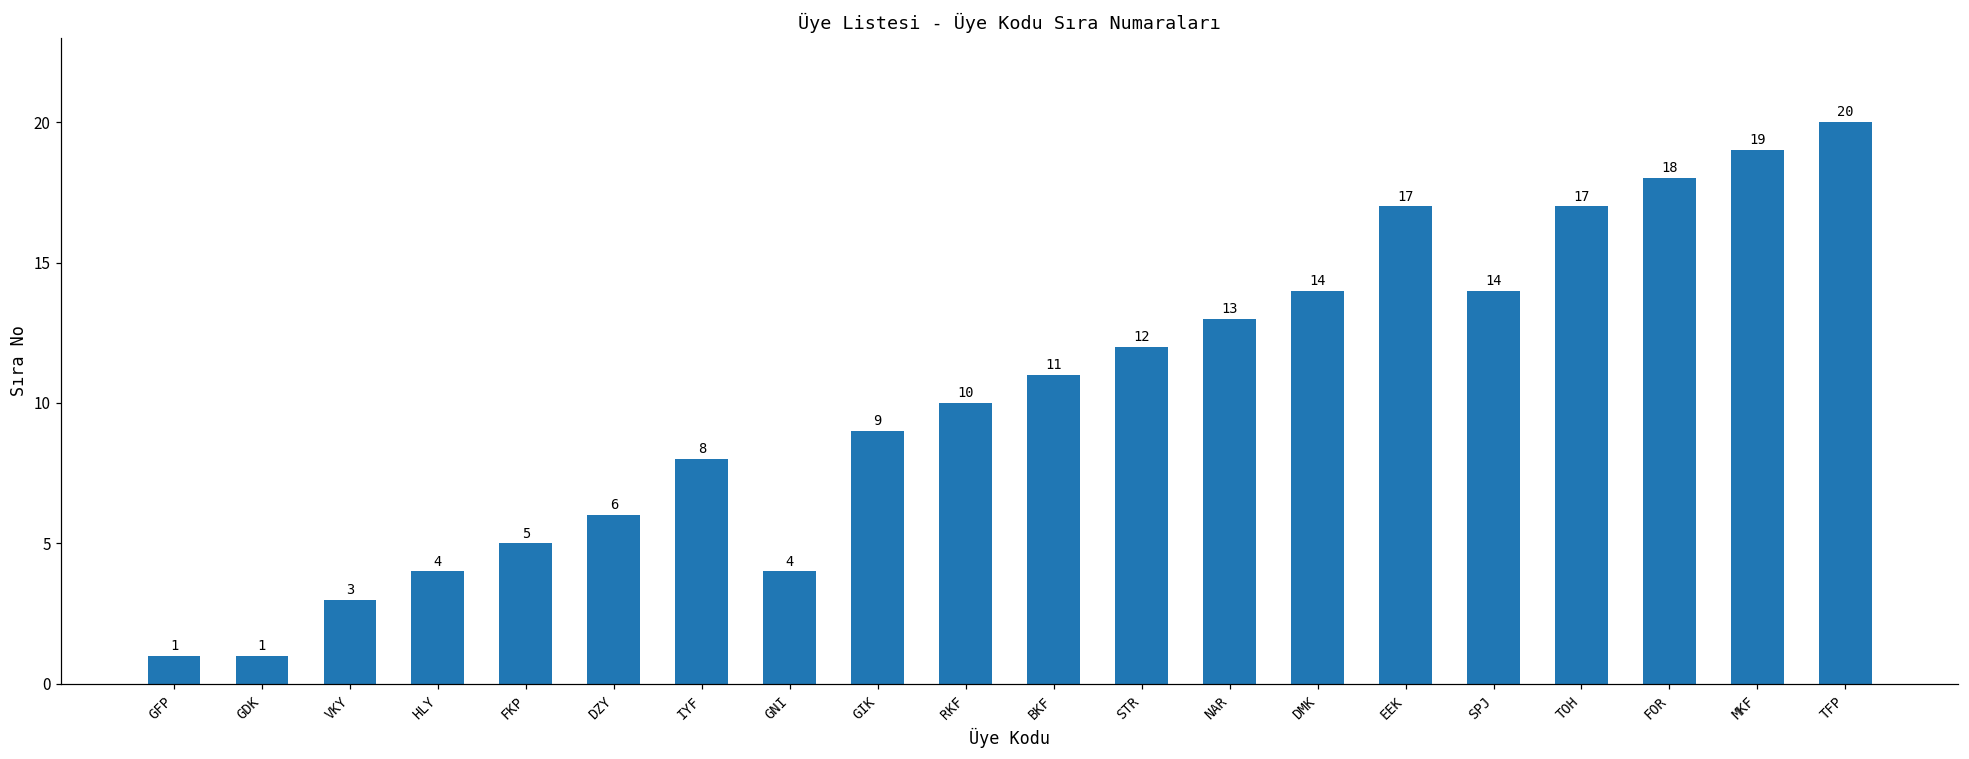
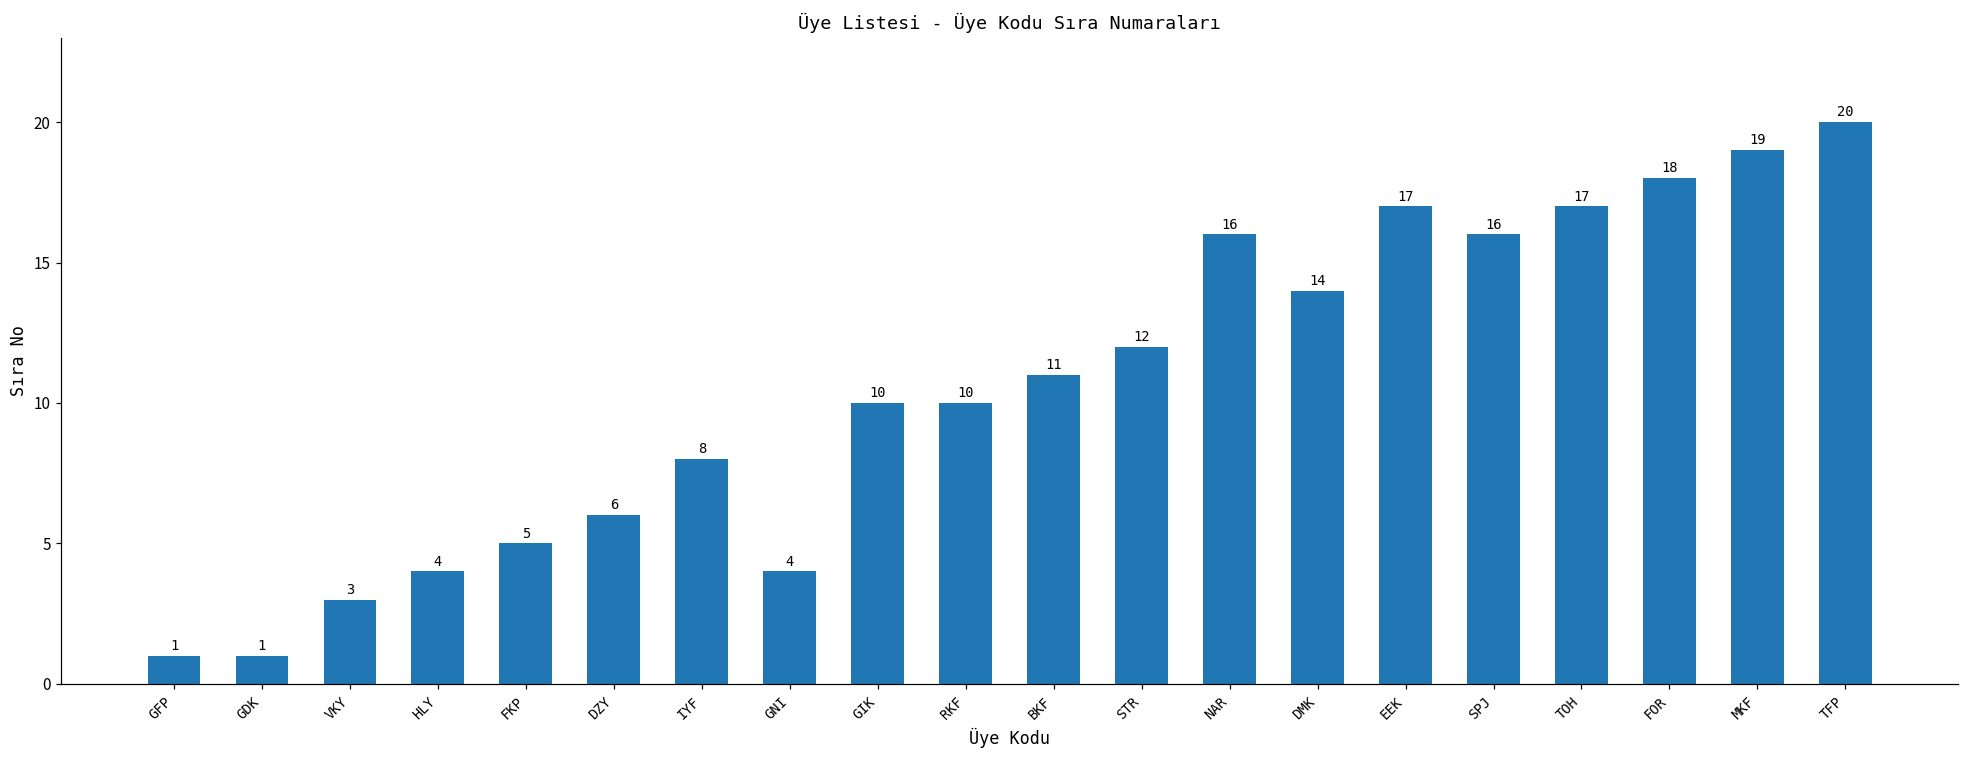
  {
    "GFP": 1,
    "GDK": 1,
    "VKY": 3,
    "HLY": 4,
    "FKP": 5,
    "DZY": 6,
    "IYF": 8,
    "GNI": 4,
-   "GIK": 9,
+   "GIK": 10,
    "RKF": 10,
    "BKF": 11,
    "STR": 12,
-   "NAR": 13,
+   "NAR": 16,
    "DMK": 14,
    "EEK": 17,
-   "SPJ": 14,
+   "SPJ": 16,
    "TOH": 17,
    "FOR": 18,
    "MKF": 19,
    "TFP": 20
  }
